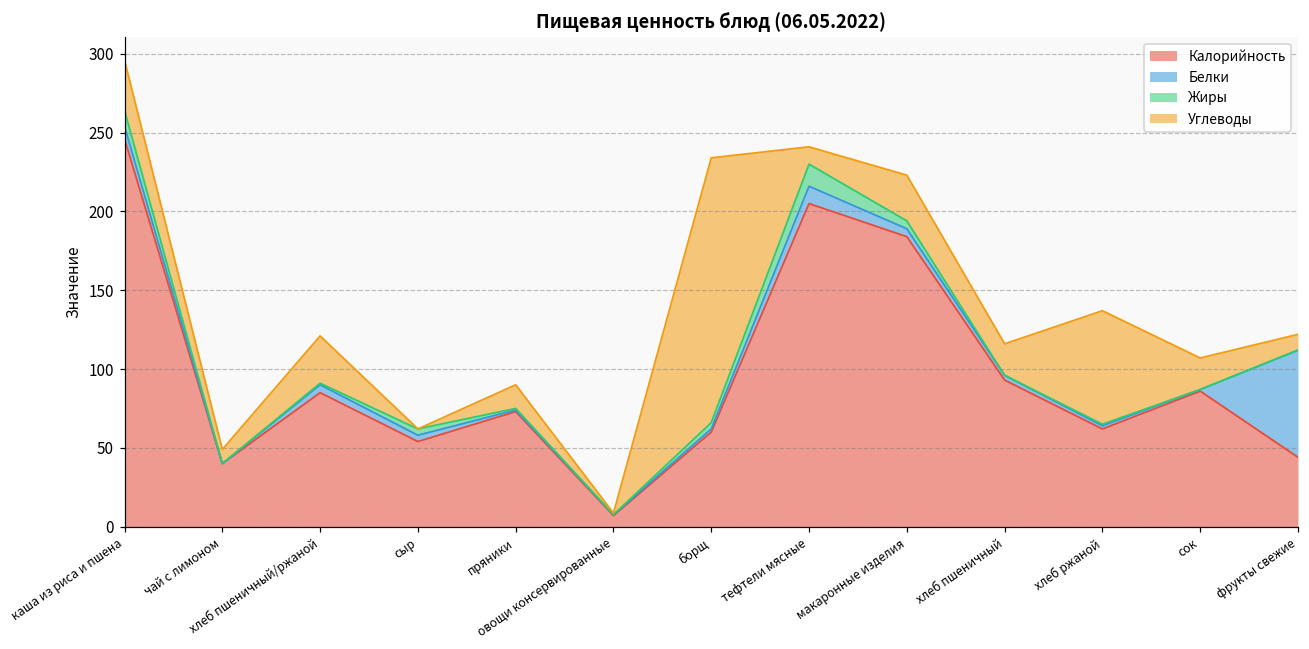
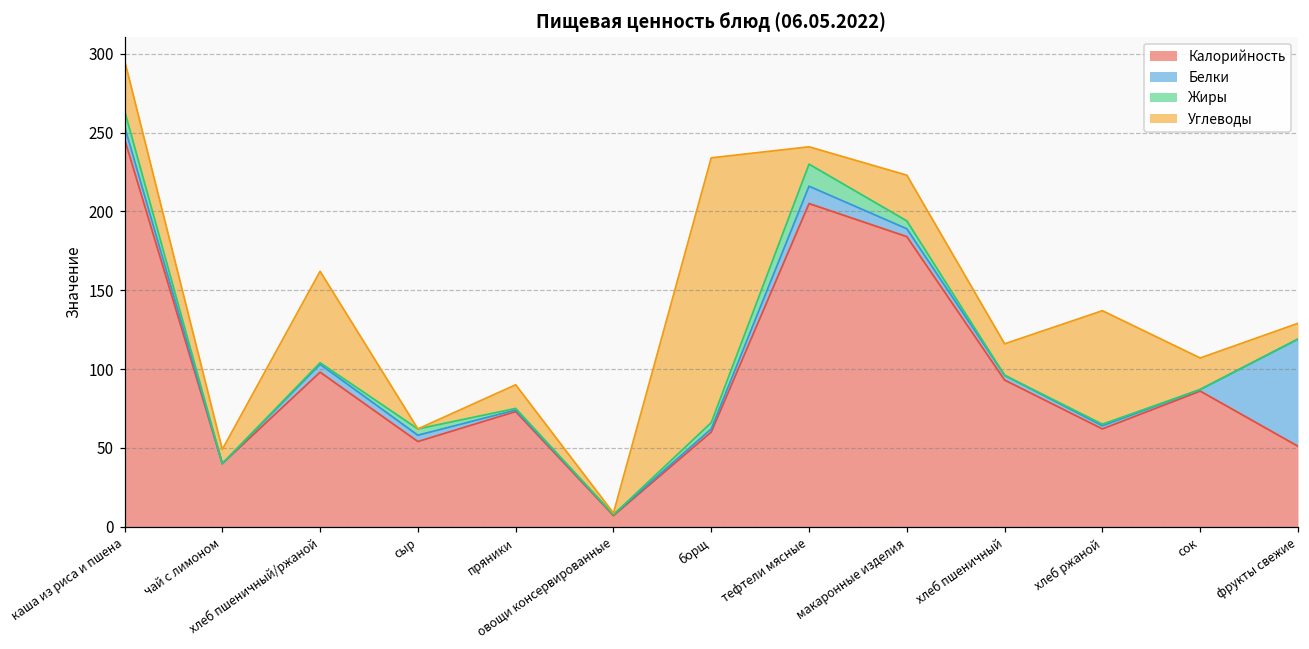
  {
    "Калорийность": {
      "каша из риса и пшена": 246,
-     "хлеб пшеничный/ржаной": 85,
+     "хлеб пшеничный/ржаной": 98,
      "сыр": 54,
      "борщ": 60,
      "тефтели мясные": 205,
      "макаронные изделия": 184,
      "хлеб пшеничный": 93,
      "хлеб ржаной": 62,
-     "фрукты свежие": 44
+     "фрукты свежие": 51
    },
    "Белки": {
      "каша из риса и пшена": 8,
      "сыр": 4,
      "борщ": 2,
      "тефтели мясные": 11,
      "макаронные изделия": 5
    },
    "Жиры": {
      "каша из риса и пшена": 10,
      "борщ": 4,
      "тефтели мясные": 14,
      "макаронные изделия": 5
    },
    "Углеводы": {
      "каша из риса и пшена": 32,
      "чай с лимоном": 9,
-     "хлеб пшеничный/ржаной": 30,
+     "хлеб пшеничный/ржаной": 58,
      "пряники": 15,
      "борщ": 168,
      "тефтели мясные": 11,
      "макаронные изделия": 29,
      "хлеб пшеничный": 20,
      "хлеб ржаной": 72,
      "сок": 20,
      "фрукты свежие": 10
    }
  }
